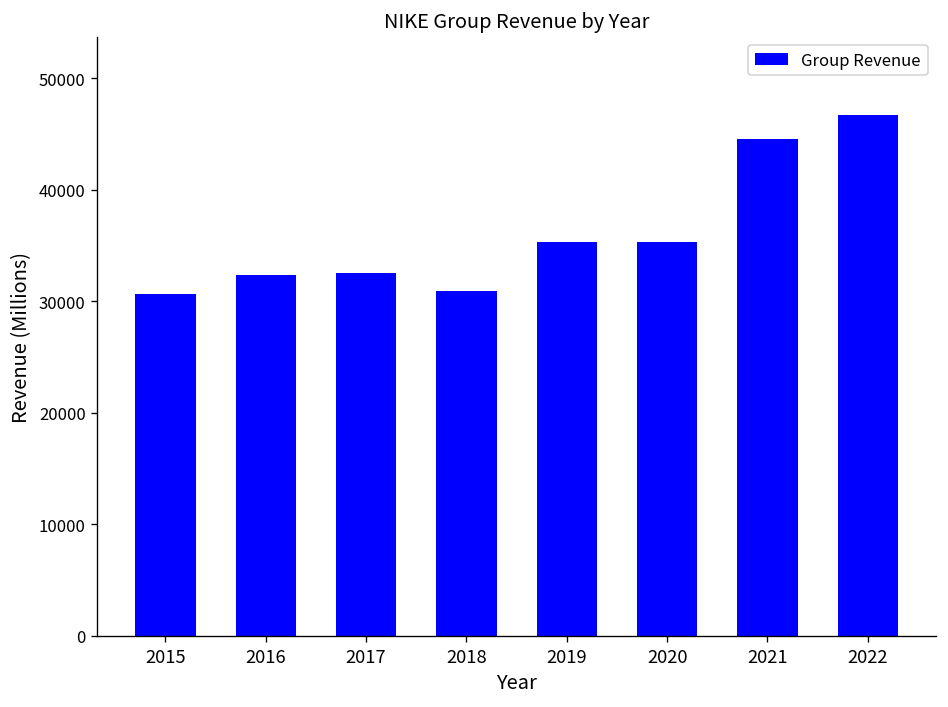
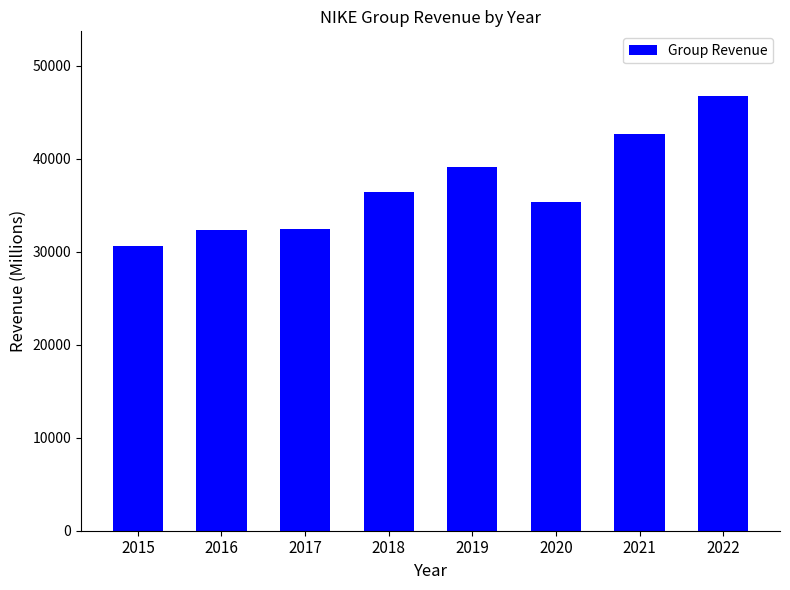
  {
    "2015": 31000,
    "2016": 32000,
    "2017": 32000,
-   "2018": 31000,
-   "2019": 35000,
+   "2018": 36000,
+   "2019": 39000,
    "2020": 35000,
-   "2021": 45000,
+   "2021": 43000,
    "2022": 47000
  }
